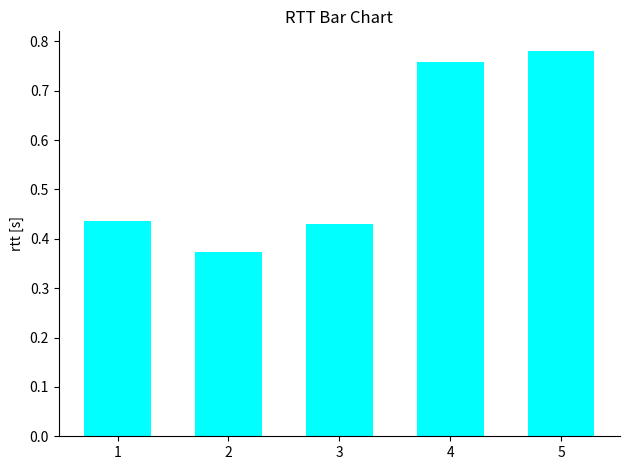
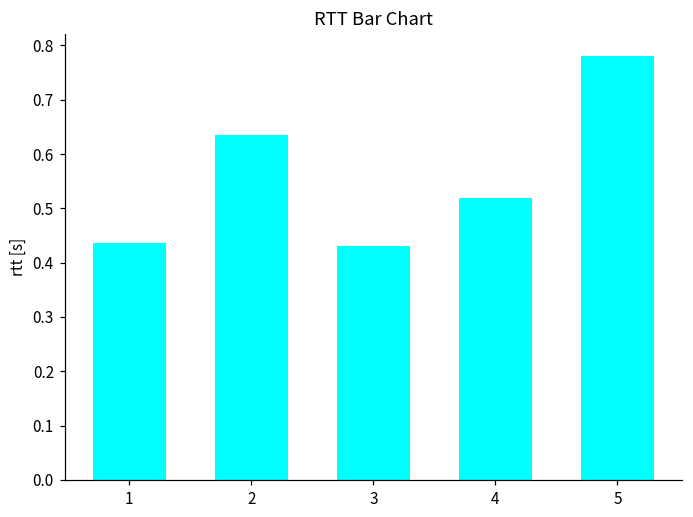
  {
    "1": 0.44,
-   "2": 0.37,
+   "2": 0.64,
    "3": 0.43,
-   "4": 0.76,
+   "4": 0.52,
    "5": 0.78
  }
